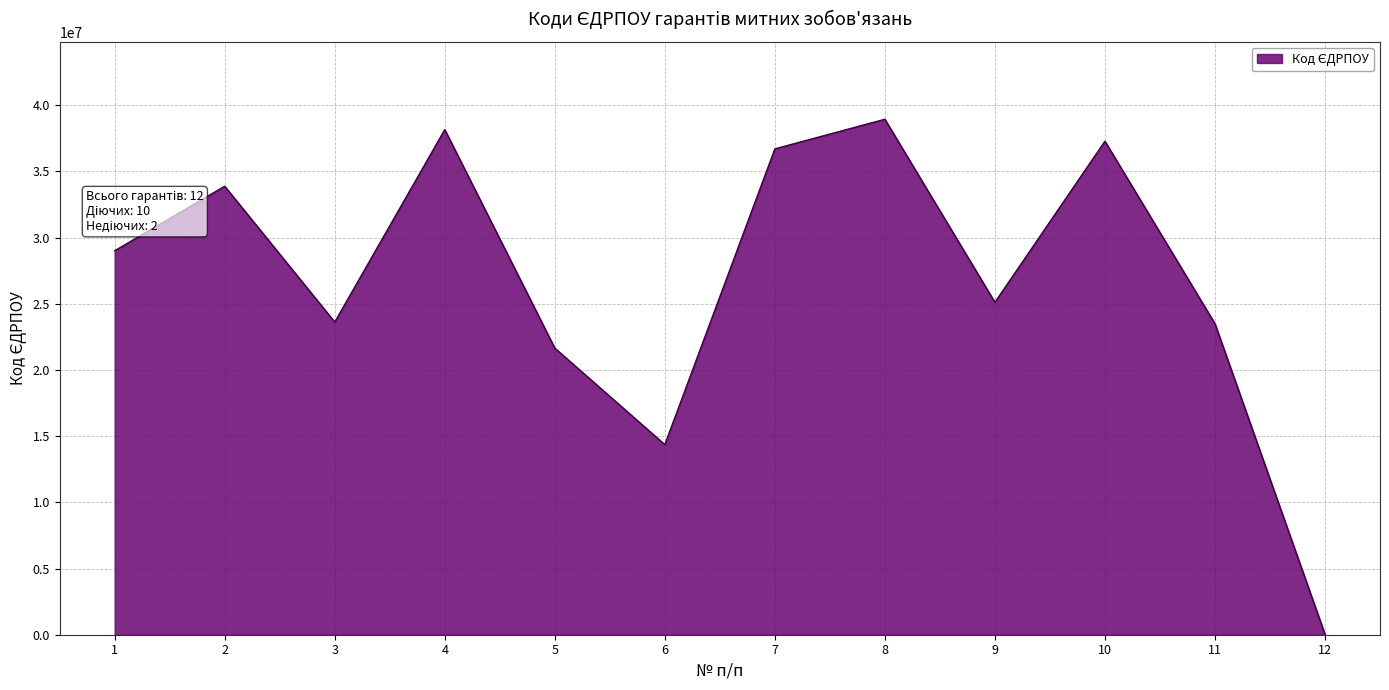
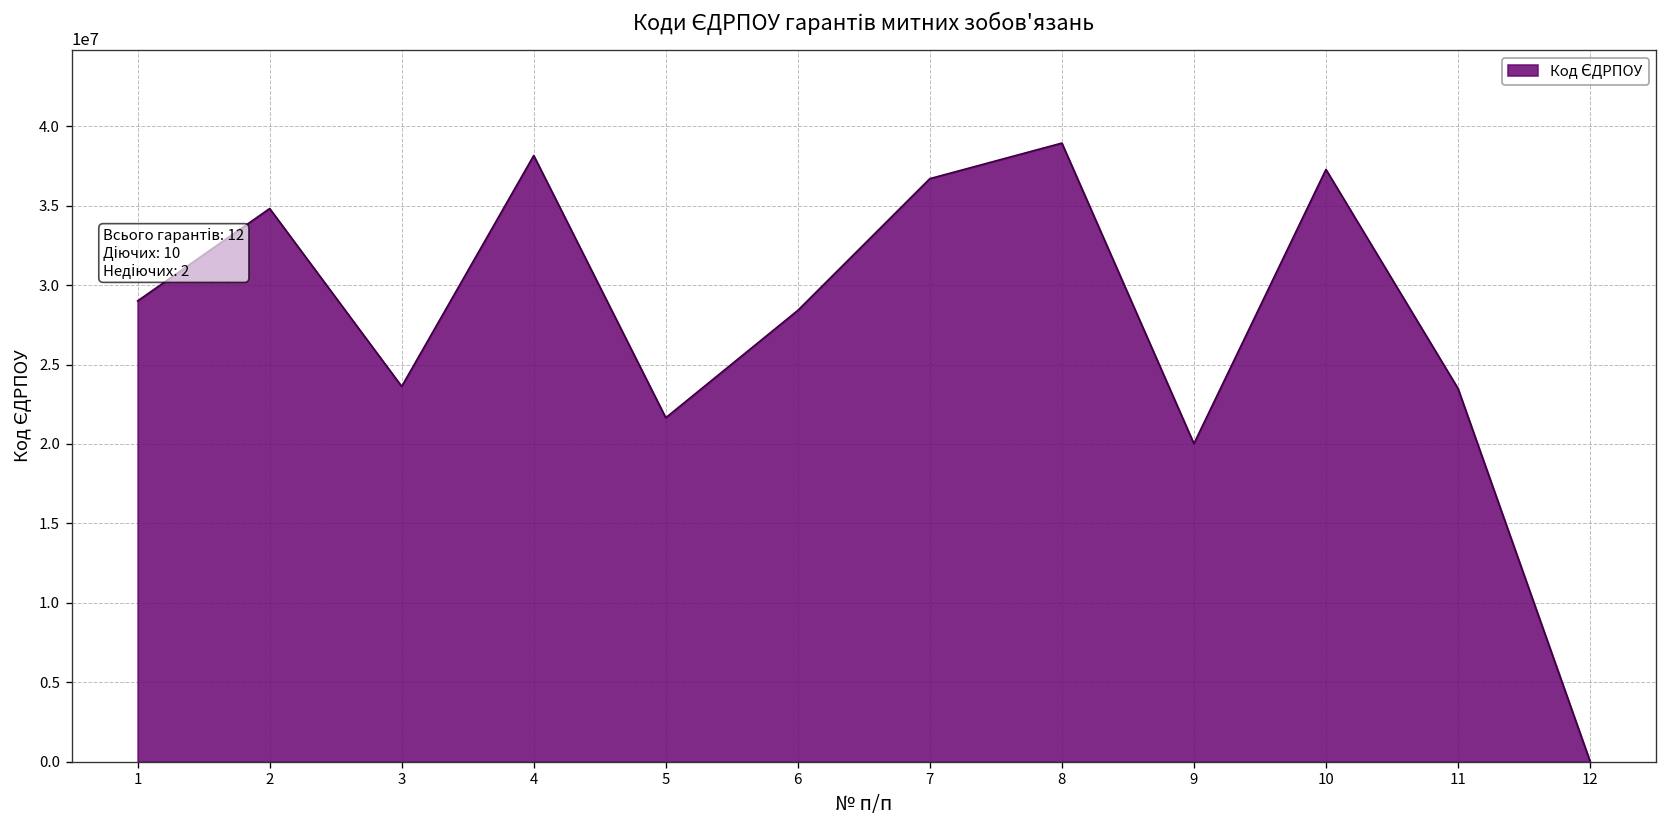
  {
-   "2": 33900000,
+   "2": 34800000,
    "3": 23600000,
    "4": 38200000,
    "5": 21700000,
-   "6": 14400000,
+   "6": 28400000,
    "7": 36700000,
    "8": 38900000,
-   "9": 25100000,
+   "9": 20000000,
    "10": 37300000,
    "11": 23500000,
    "12": 0
  }
